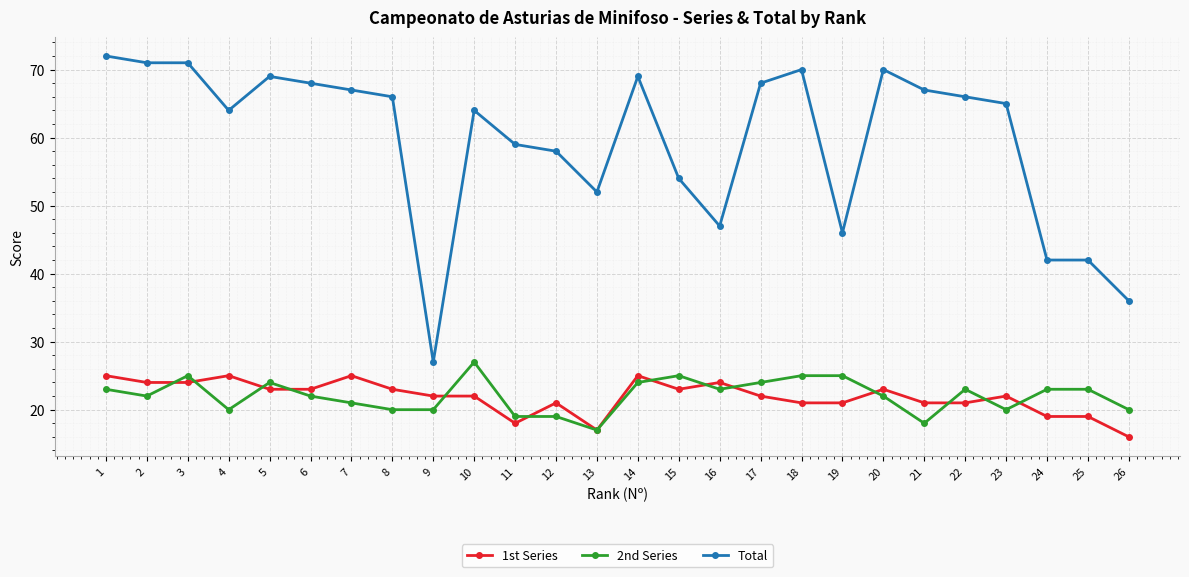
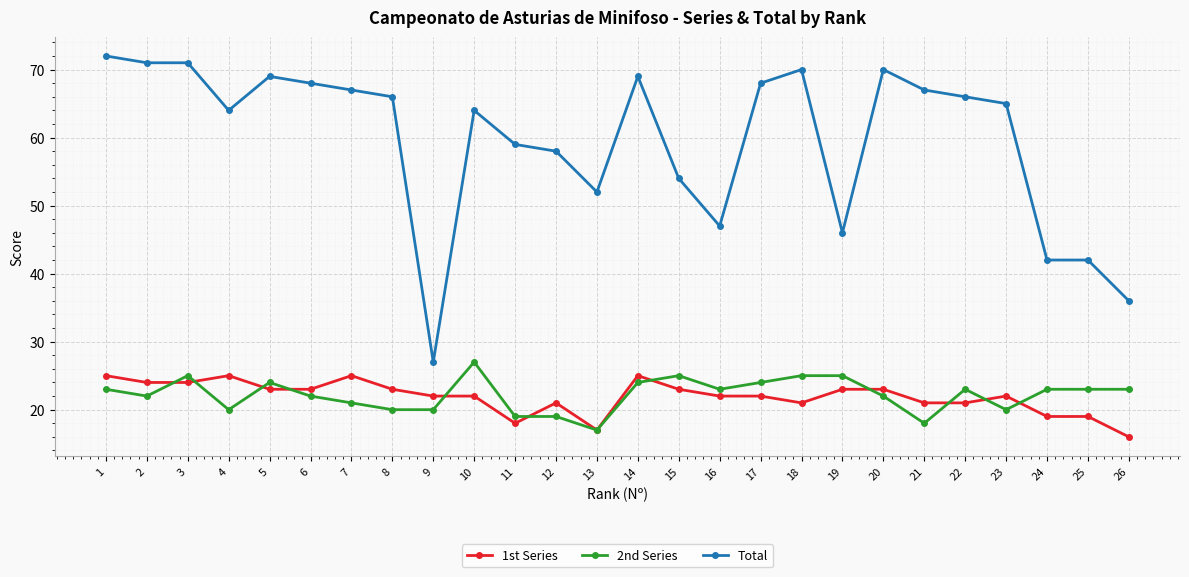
  {
    "1st Series": {
      "1": 25,
      "2": 24,
      "3": 24,
      "4": 25,
      "5": 23,
      "6": 23,
      "7": 25,
      "8": 23,
      "9": 22,
      "10": 22,
      "11": 18,
      "12": 21,
      "14": 25,
      "15": 23,
-     "16": 24,
+     "16": 22,
      "17": 22,
      "18": 21,
-     "19": 21,
+     "19": 23,
      "20": 23,
      "21": 21,
      "22": 21,
      "23": 22,
      "24": 19,
      "25": 19,
      "26": 16
    },
    "2nd Series": {
      "1": 23,
      "2": 22,
      "3": 25,
      "4": 20,
      "5": 24,
      "6": 22,
      "7": 21,
      "8": 20,
      "9": 20,
      "10": 27,
      "11": 19,
      "12": 19,
      "14": 24,
      "15": 25,
      "16": 23,
      "17": 24,
      "18": 25,
      "19": 25,
      "20": 22,
      "21": 18,
      "22": 23,
      "23": 20,
      "24": 23,
      "25": 23,
-     "26": 20
+     "26": 23
    },
    "Total": {
      "1": 72,
      "2": 71,
      "3": 71,
      "4": 64,
      "5": 69,
      "6": 68,
      "7": 67,
      "8": 66,
      "9": 27,
      "10": 64,
      "11": 59,
      "12": 58,
      "13": 52,
      "14": 69,
      "15": 54,
      "16": 47,
      "17": 68,
      "18": 70,
      "19": 46,
      "20": 70,
      "21": 67,
      "22": 66,
      "23": 65,
      "24": 42,
      "25": 42,
      "26": 36
    }
  }
